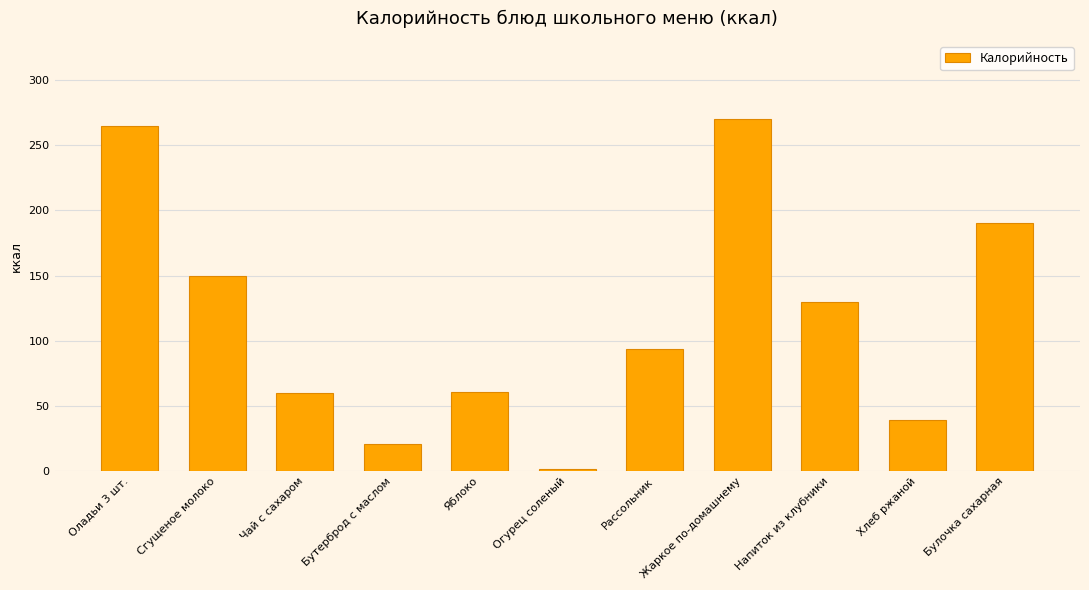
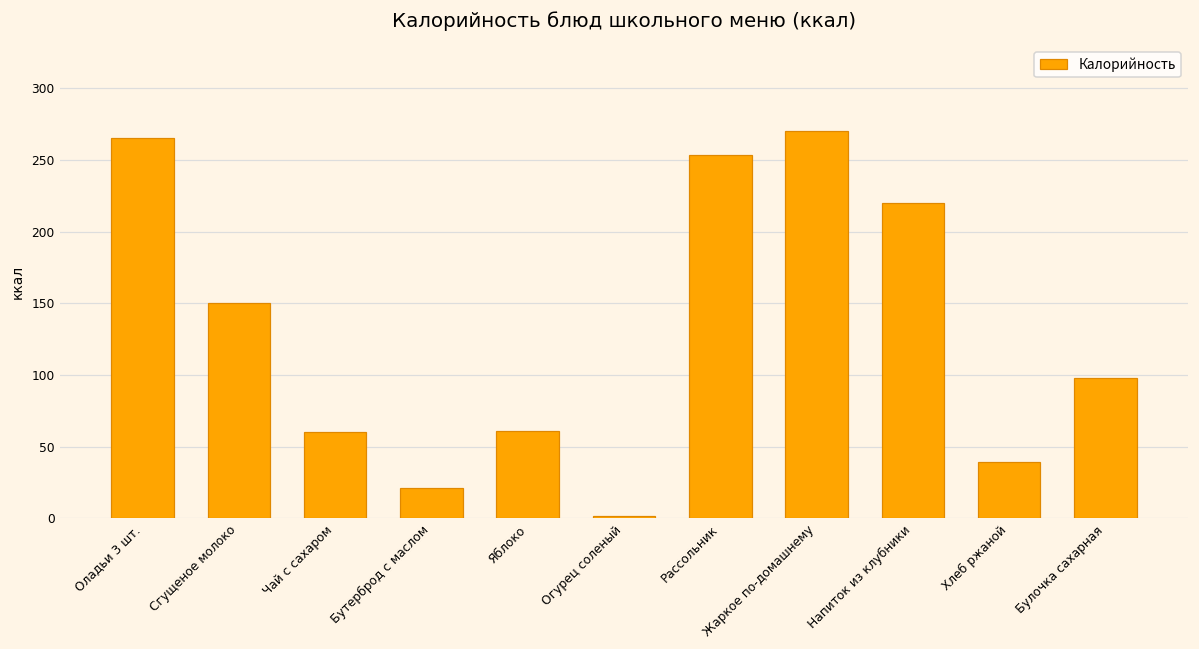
  {
    "Оладьи 3 шт.": 265,
    "Сгущеное молоко": 150,
    "Чай с сахаром": 60,
    "Бутерброд с маслом": 21,
    "Яблоко": 61,
    "Огурец соленый": 2,
-   "Рассольник": 94,
+   "Рассольник": 253,
    "Жаркое по-домашнему": 270,
-   "Напиток из клубники": 130,
+   "Напиток из клубники": 220,
    "Хлеб ржаной": 39,
-   "Булочка сахарная": 190
+   "Булочка сахарная": 98
  }
